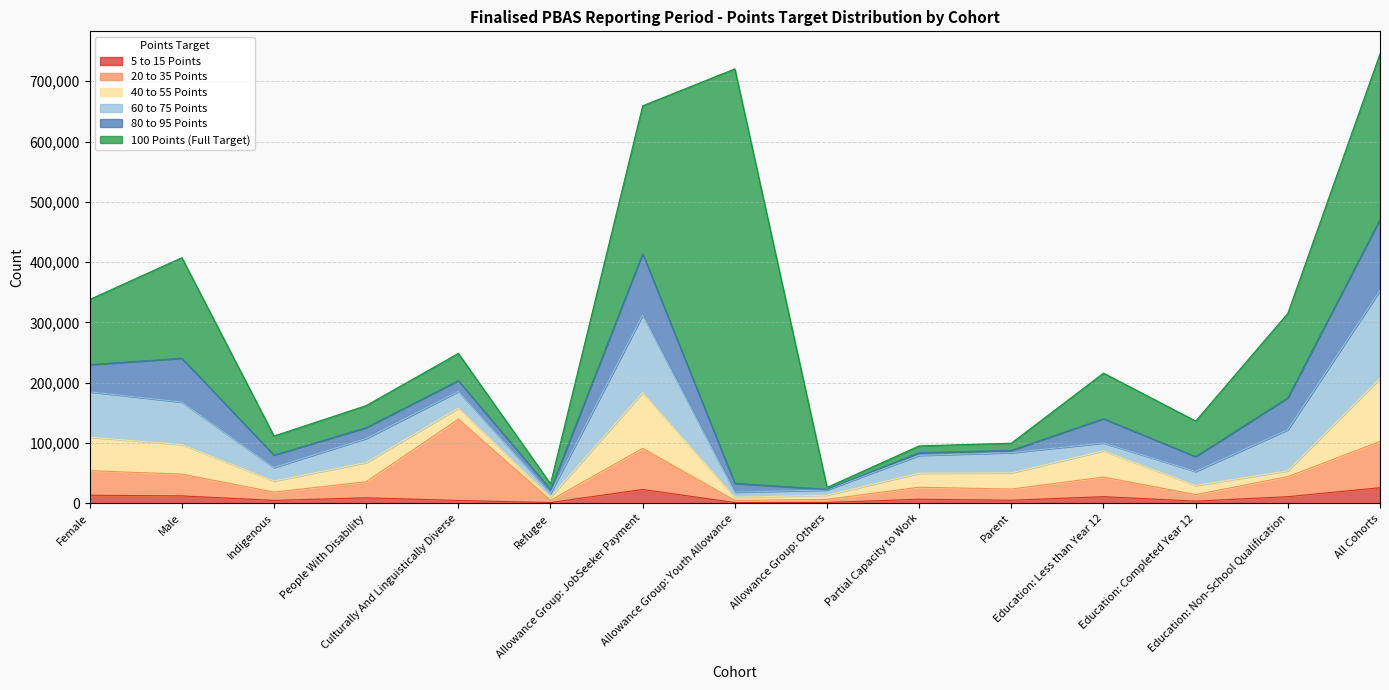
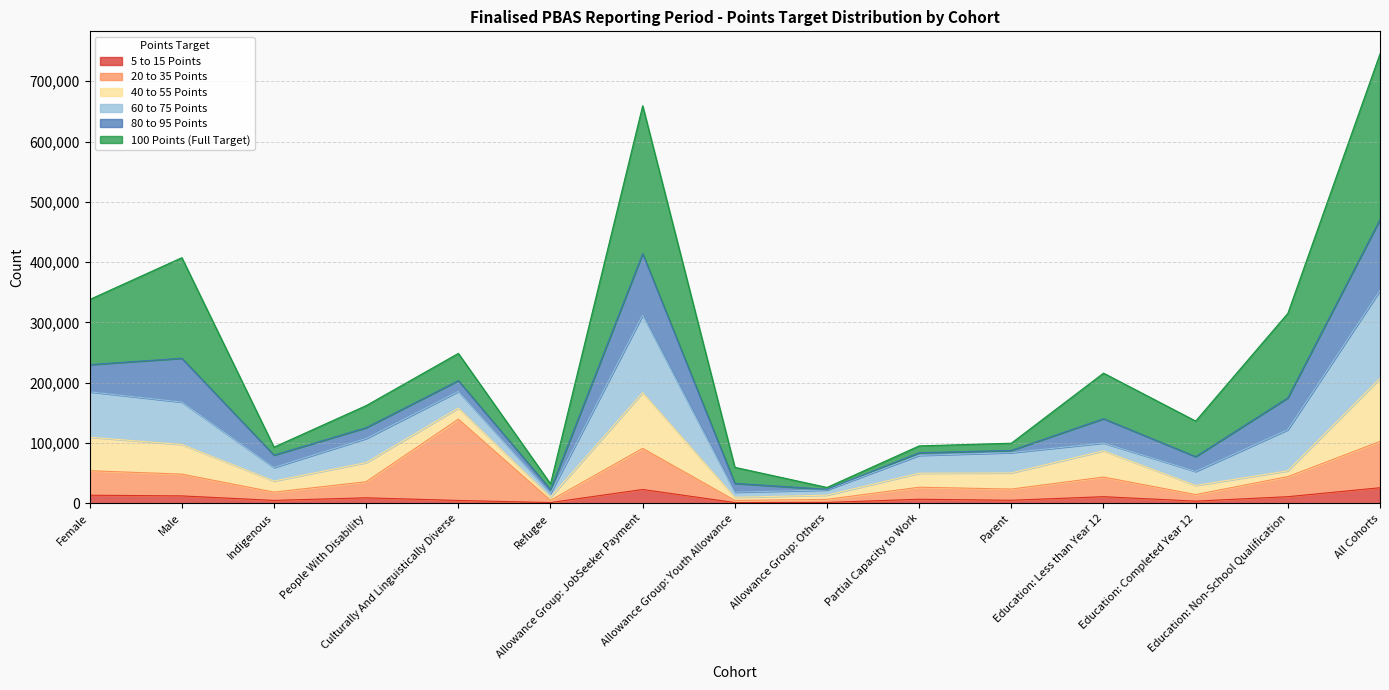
  {
    "5 to 15 Points": {
      "Female": "10,000",
      "Male": "10,000",
      "Indigenous": "0",
      "People With Disability": "10,000",
      "Culturally And Linguistically Diverse": "0",
      "Allowance Group: JobSeeker Payment": "20,000",
      "Allowance Group: Others": "0",
      "Partial Capacity to Work": "10,000",
      "Parent": "10,000",
      "Education: Less than Year 12": "10,000",
      "Education: Completed Year 12": "0",
      "Education: Non-School Qualification": "10,000",
      "All Cohorts": "30,000"
    },
    "20 to 35 Points": {
      "Female": "40,000",
      "Male": "40,000",
      "Indigenous": "10,000",
      "People With Disability": "30,000",
      "Culturally And Linguistically Diverse": "130,000",
      "Allowance Group: JobSeeker Payment": "70,000",
      "Allowance Group: Others": "10,000",
      "Partial Capacity to Work": "20,000",
      "Parent": "20,000",
      "Education: Less than Year 12": "30,000",
      "Education: Completed Year 12": "10,000",
      "Education: Non-School Qualification": "30,000",
      "All Cohorts": "80,000"
    },
    "40 to 55 Points": {
      "Female": "60,000",
      "Male": "50,000",
      "Indigenous": "20,000",
      "People With Disability": "30,000",
      "Culturally And Linguistically Diverse": "20,000",
      "Refugee": "10,000",
      "Allowance Group: JobSeeker Payment": "90,000",
      "Allowance Group: Youth Allowance": "10,000",
      "Allowance Group: Others": "10,000",
      "Partial Capacity to Work": "20,000",
      "Parent": "30,000",
      "Education: Less than Year 12": "40,000",
      "Education: Completed Year 12": "20,000",
      "Education: Non-School Qualification": "10,000",
      "All Cohorts": "100,000"
    },
    "60 to 75 Points": {
      "Female": "80,000",
      "Male": "70,000",
      "Indigenous": "20,000",
      "People With Disability": "40,000",
      "Culturally And Linguistically Diverse": "30,000",
      "Refugee": "10,000",
      "Allowance Group: JobSeeker Payment": "130,000",
      "Allowance Group: Youth Allowance": "10,000",
      "Partial Capacity to Work": "30,000",
      "Education: Less than Year 12": "10,000",
      "Education: Completed Year 12": "20,000",
      "Education: Non-School Qualification": "70,000",
      "All Cohorts": "150,000"
    },
    "80 to 95 Points": {
      "Female": "50,000",
      "Male": "70,000",
      "Indigenous": "20,000",
      "People With Disability": "20,000",
      "Culturally And Linguistically Diverse": "20,000",
      "Refugee": "10,000",
      "Allowance Group: JobSeeker Payment": "100,000",
      "Allowance Group: Youth Allowance": "10,000",
      "Partial Capacity to Work": "0",
      "Education: Less than Year 12": "40,000",
      "Education: Completed Year 12": "20,000",
      "Education: Non-School Qualification": "50,000",
      "All Cohorts": "120,000"
    },
    "100 Points (Full Target)": {
      "Female": "110,000",
      "Male": "170,000",
-     "Indigenous": "30,000",
+     "Indigenous": "10,000",
      "People With Disability": "40,000",
      "Culturally And Linguistically Diverse": "50,000",
      "Refugee": "10,000",
      "Allowance Group: JobSeeker Payment": "250,000",
-     "Allowance Group: Youth Allowance": "690,000",
+     "Allowance Group: Youth Allowance": "30,000",
      "Partial Capacity to Work": "10,000",
      "Parent": "10,000",
      "Education: Less than Year 12": "80,000",
      "Education: Completed Year 12": "60,000",
      "Education: Non-School Qualification": "140,000",
      "All Cohorts": "270,000"
    }
  }
